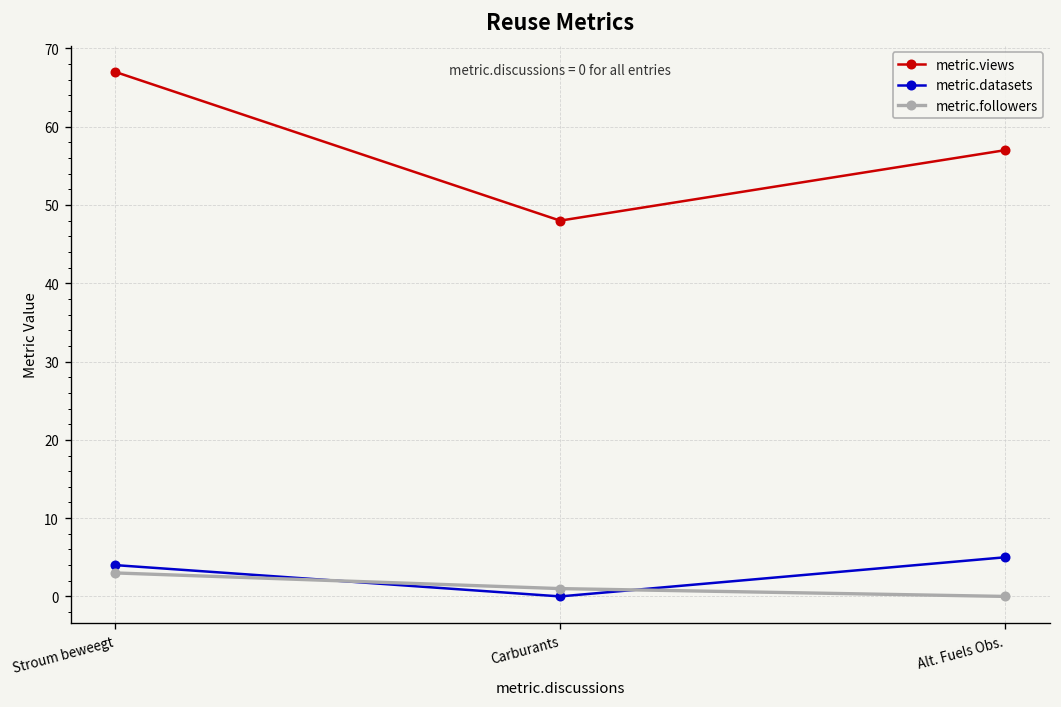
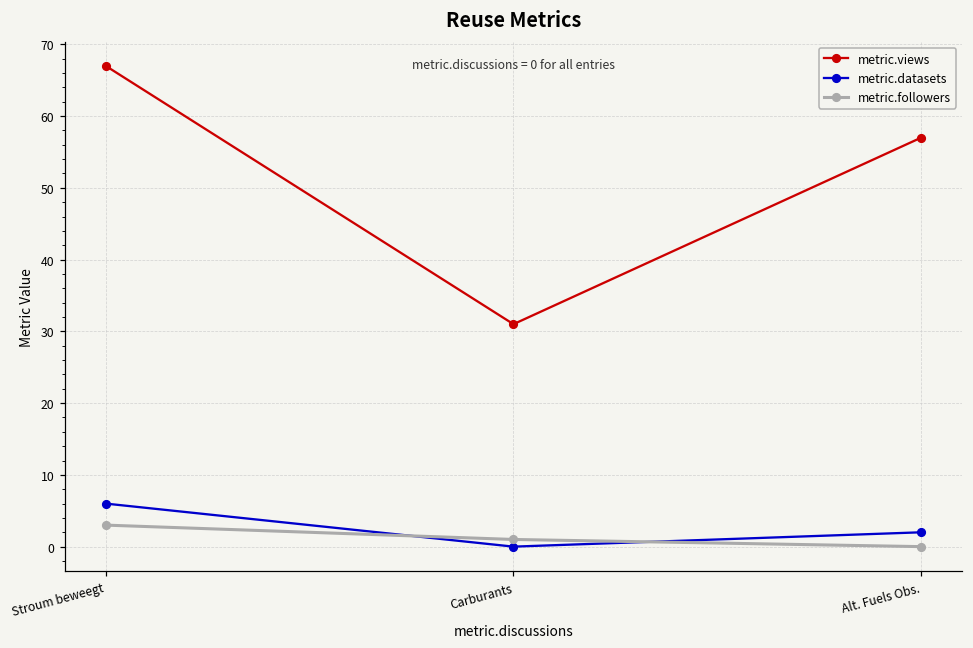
  {
    "metric.views": {
      "Stroum beweegt": 67,
-     "Carburants": 48,
+     "Carburants": 31,
      "Alt. Fuels Obs.": 57
    },
    "metric.datasets": {
-     "Stroum beweegt": 4,
+     "Stroum beweegt": 6,
      "Carburants": 0,
-     "Alt. Fuels Obs.": 5
+     "Alt. Fuels Obs.": 2
    },
    "metric.followers": {
      "Stroum beweegt": 3,
      "Carburants": 1,
      "Alt. Fuels Obs.": 0
    }
  }
